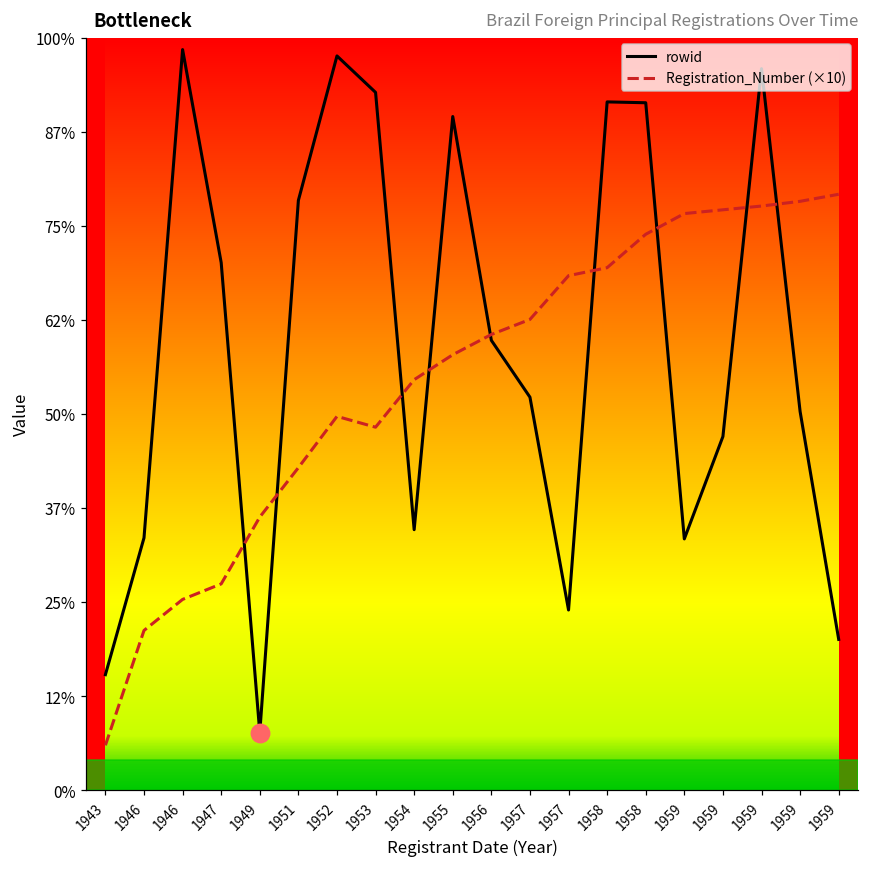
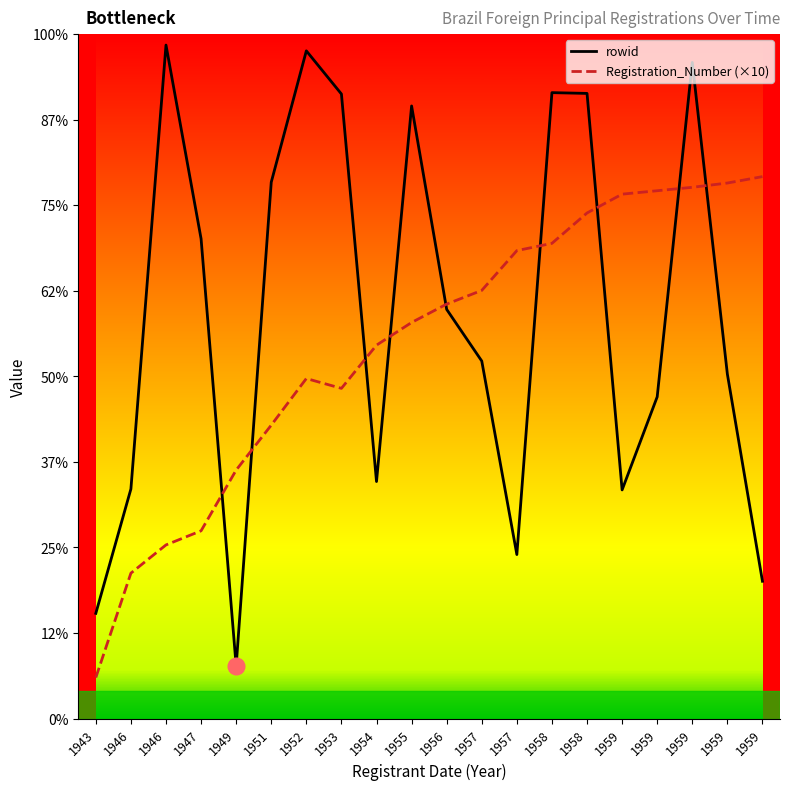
  {
    "rowid": {
      "1943": "15%",
      "1947": "70%",
      "1951": "78%",
      "1952": "98%",
-     "1953": "93%",
+     "1953": "91%",
      "1954": "35%",
      "1955": "90%",
      "1956": "60%"
    },
    "Registration_Number (×10)": {
      "1943": "6%",
      "1947": "27%",
      "1949": "36%",
      "1951": "43%",
      "1952": "50%",
      "1953": "48%",
      "1954": "55%",
      "1955": "58%",
      "1956": "61%"
    }
  }
